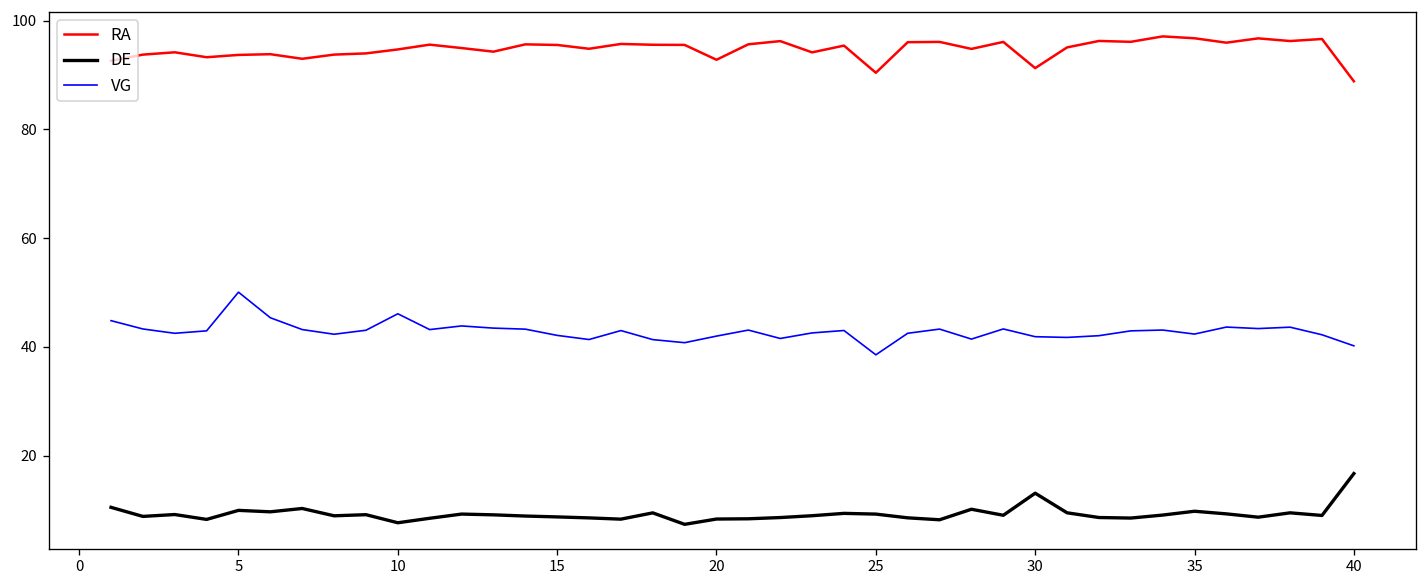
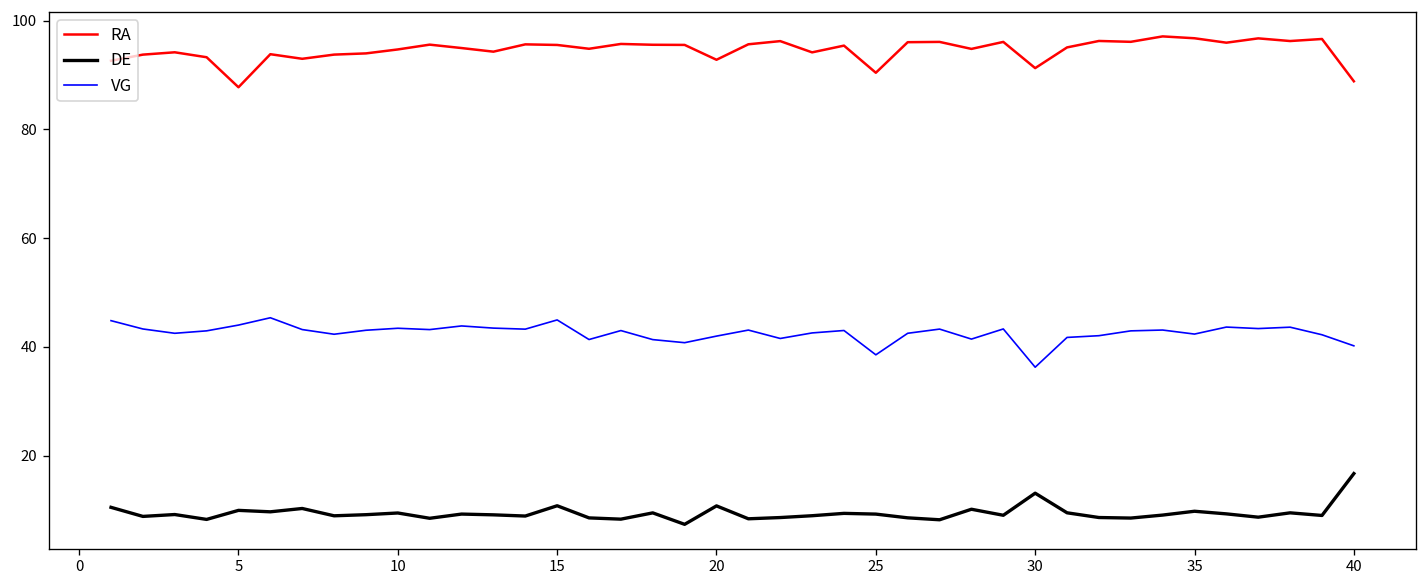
  {
    "RA": {
-     "5": 94,
+     "5": 88,
      "10": 95,
      "15": 96,
      "20": 93,
      "25": 90,
      "30": 91,
      "35": 97,
      "40": 89
    },
    "DE": {
      "5": 10,
-     "10": 8,
-     "15": 9,
-     "20": 8,
+     "10": 9,
+     "15": 11,
+     "20": 11,
      "25": 9,
      "30": 13,
      "35": 10,
      "40": 17
    },
    "VG": {
-     "5": 50,
-     "10": 46,
-     "15": 42,
+     "5": 44,
+     "10": 43,
+     "15": 45,
      "20": 42,
      "25": 39,
-     "30": 42,
+     "30": 36,
      "35": 42,
      "40": 40
    }
  }
